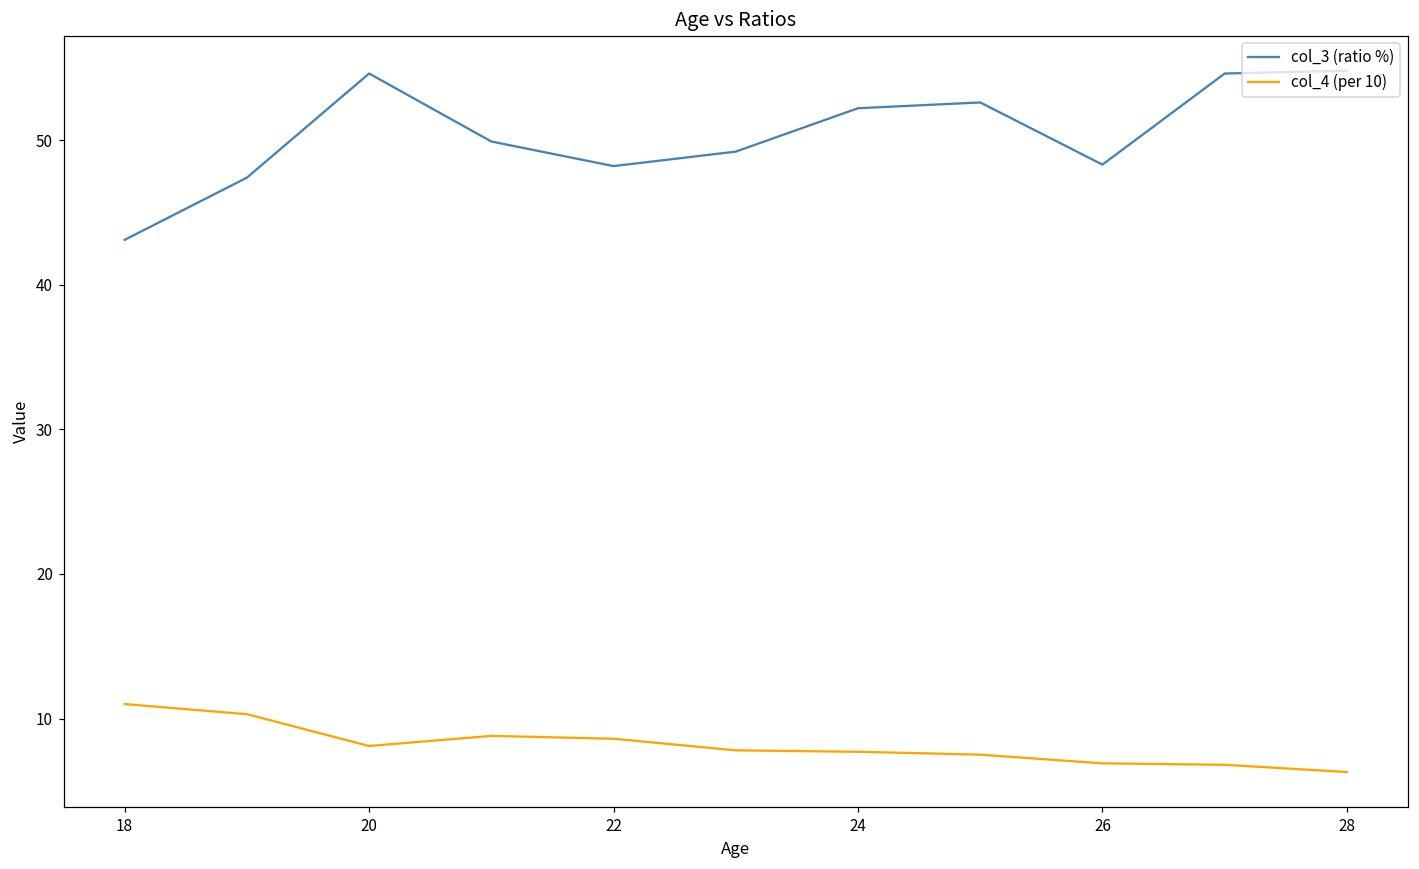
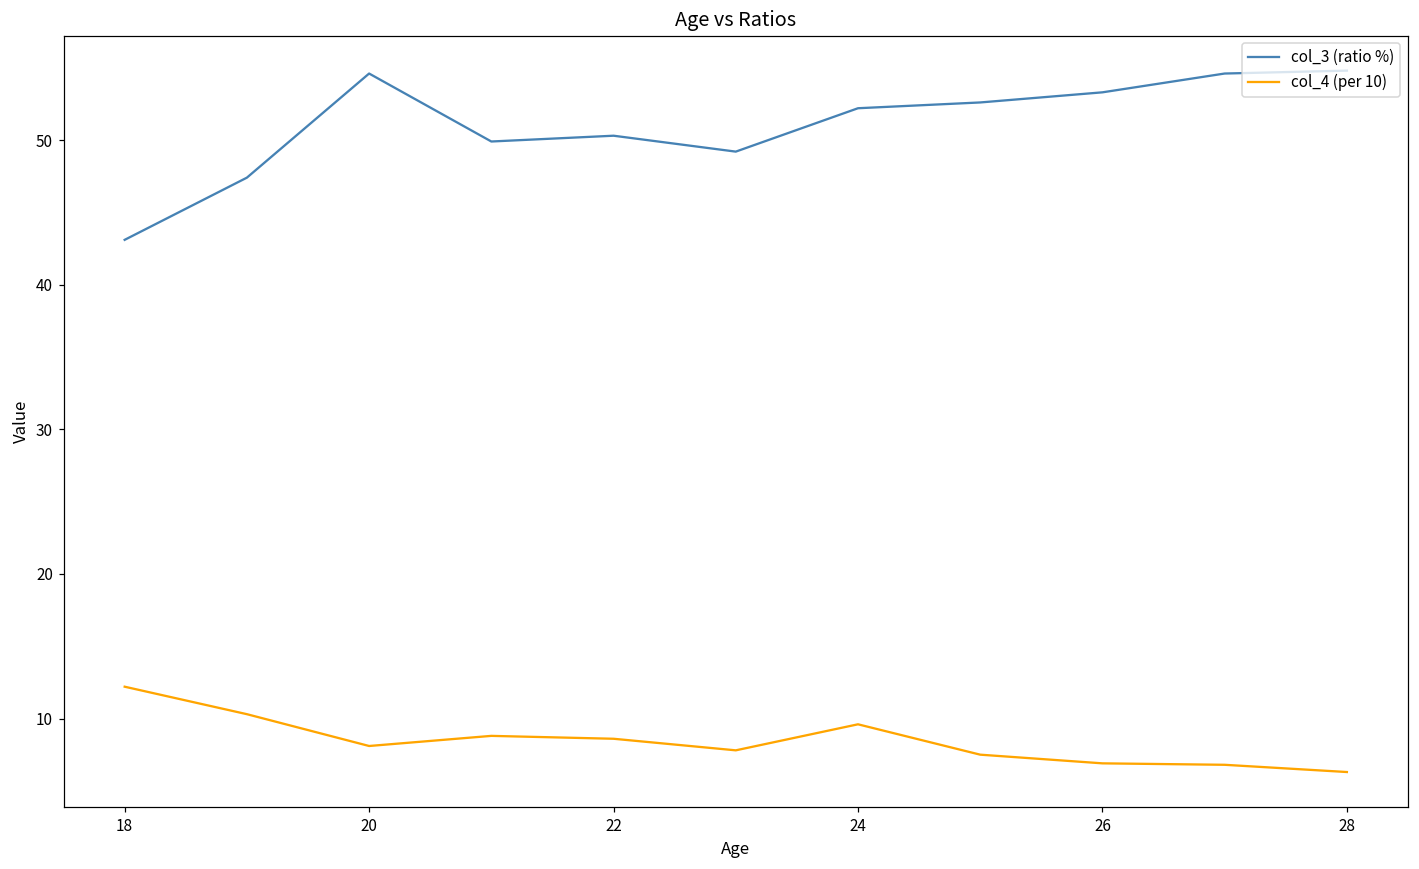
  {
    "col_3 (ratio %)": {
      "18": 43.1,
      "20": 54.6,
-     "22": 48.2,
+     "22": 50.3,
      "24": 52.2,
-     "26": 48.3
+     "26": 53.3
    },
    "col_4 (per 10)": {
-     "18": 11.0,
+     "18": 12.2,
      "20": 8.1,
      "22": 8.6,
-     "24": 7.7,
+     "24": 9.6,
      "26": 6.9,
      "28": 6.3
    }
  }
